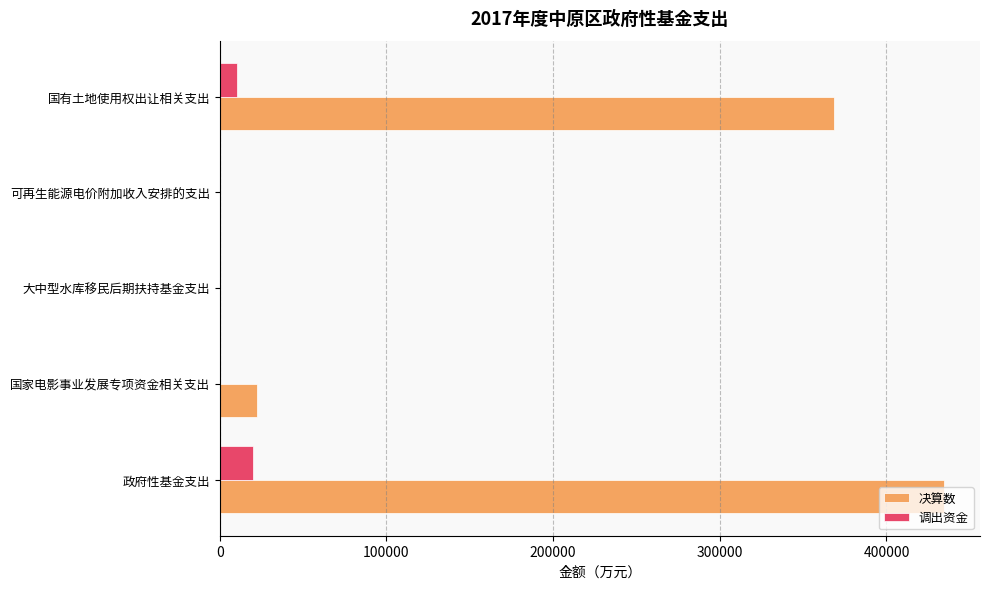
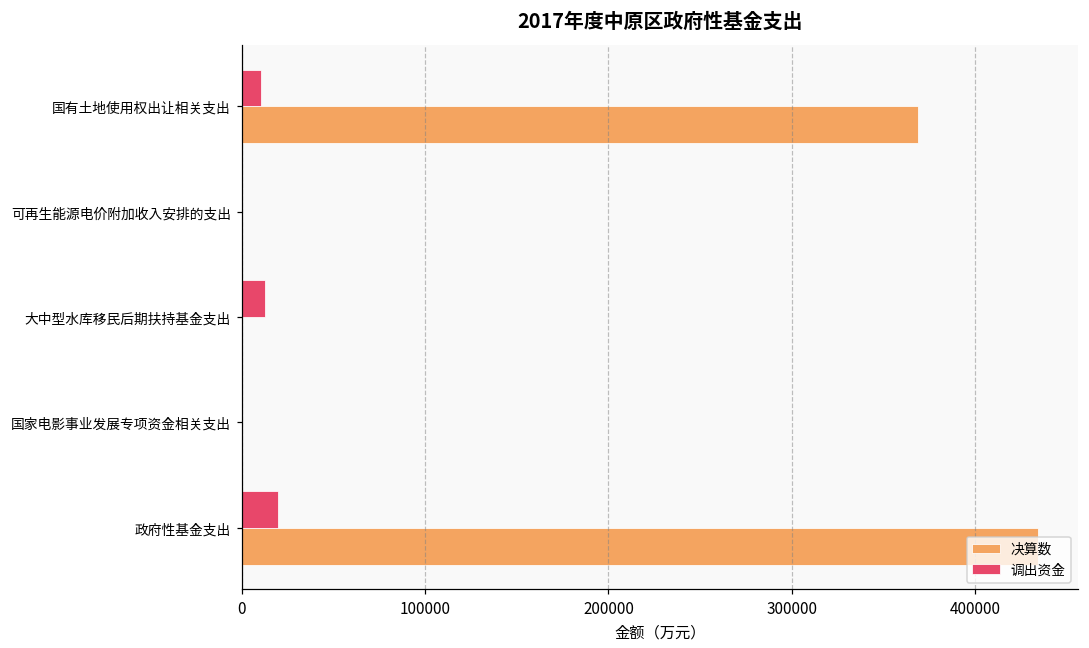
  {
    "决算数": {
      "国有土地使用权出让相关支出": 369000,
      "可再生能源电价附加收入安排的支出": 0,
      "大中型水库移民后期扶持基金支出": 0,
-     "国家电影事业发展专项资金相关支出": 22000
+     "国家电影事业发展专项资金相关支出": 0
    },
    "调出资金": {
      "国有土地使用权出让相关支出": 10000,
      "可再生能源电价附加收入安排的支出": 0,
-     "大中型水库移民后期扶持基金支出": 0,
+     "大中型水库移民后期扶持基金支出": 13000,
      "国家电影事业发展专项资金相关支出": 0,
      "政府性基金支出": 20000
    }
  }
